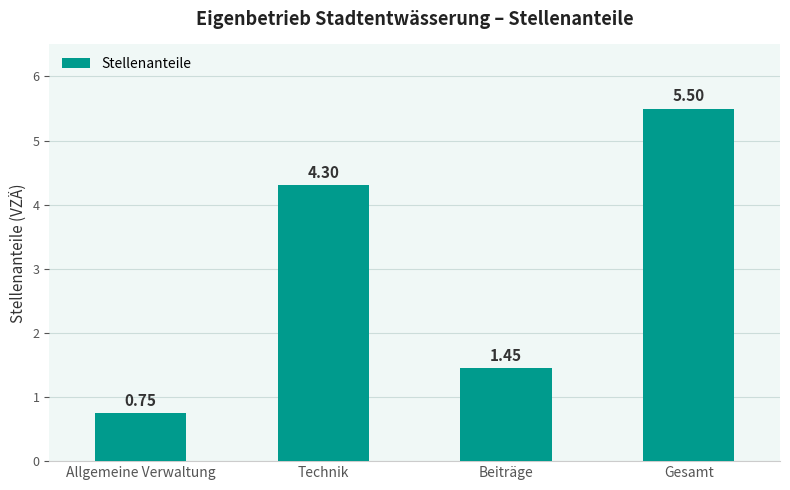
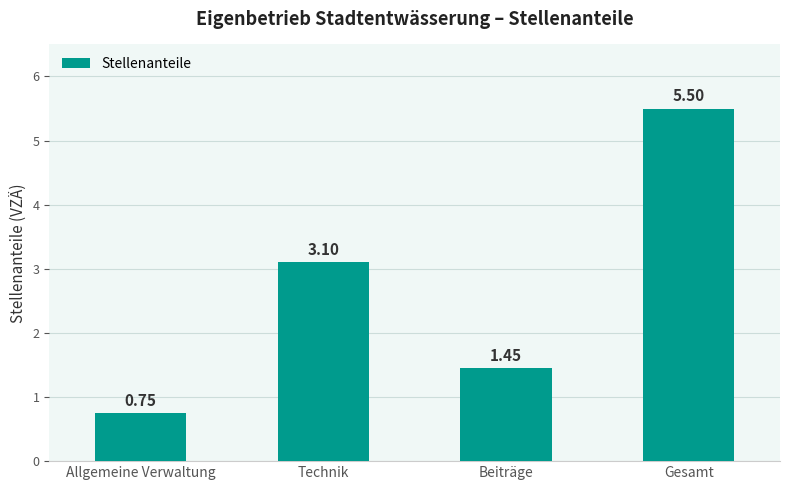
  {
    "Allgemeine Verwaltung": 0.75,
-   "Technik": 4.30,
+   "Technik": 3.10,
    "Beiträge": 1.45,
    "Gesamt": 5.50
  }
